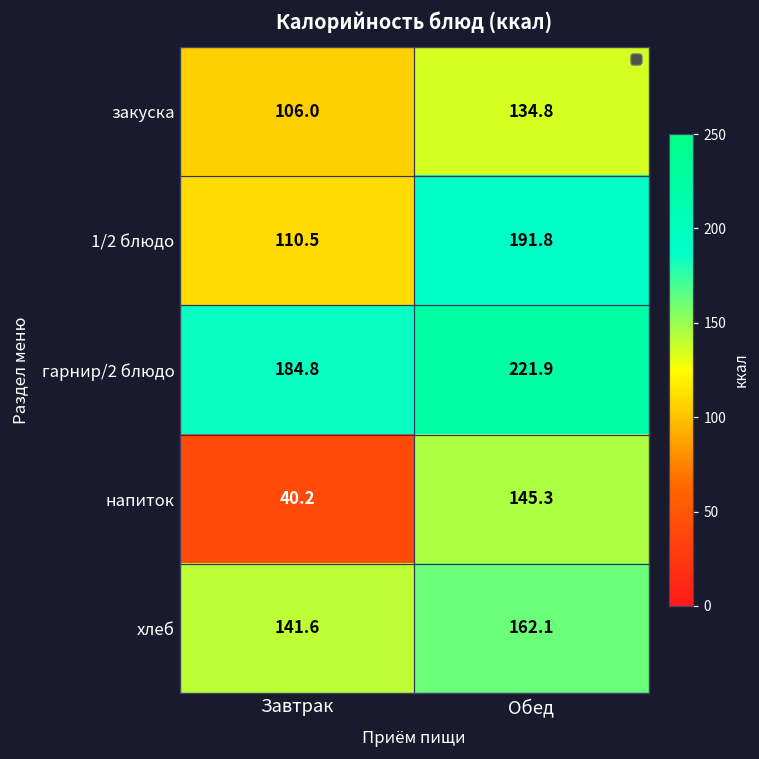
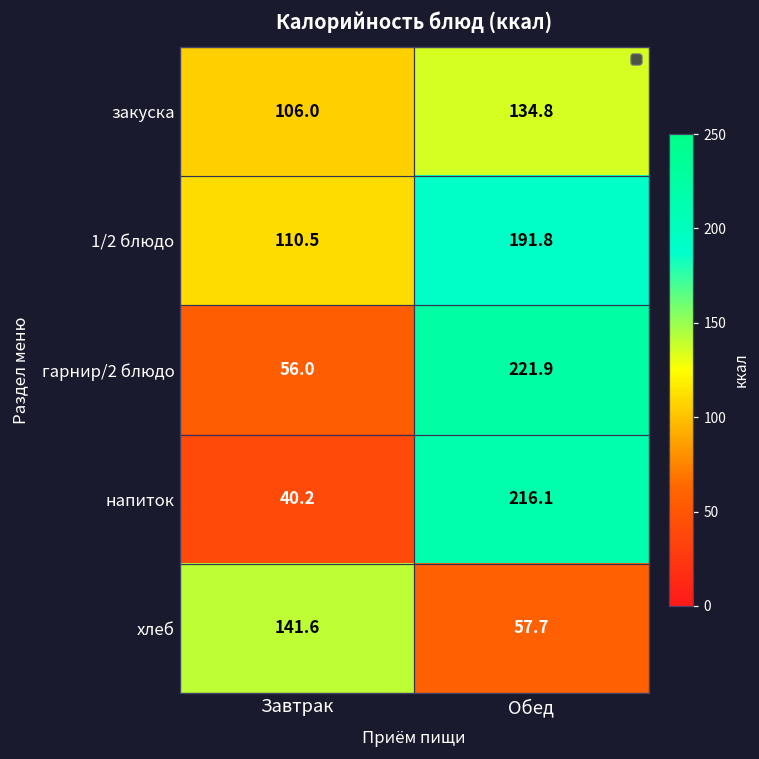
  {
    "закуска": {
      "Завтрак": 106.0,
      "Обед": 134.8
    },
    "1/2 блюдо": {
      "Завтрак": 110.5,
      "Обед": 191.8
    },
    "гарнир/2 блюдо": {
-     "Завтрак": 184.8,
+     "Завтрак": 56.0,
      "Обед": 221.9
    },
    "напиток": {
      "Завтрак": 40.2,
-     "Обед": 145.3
+     "Обед": 216.1
    },
    "хлеб": {
      "Завтрак": 141.6,
-     "Обед": 162.1
+     "Обед": 57.7
    }
  }
